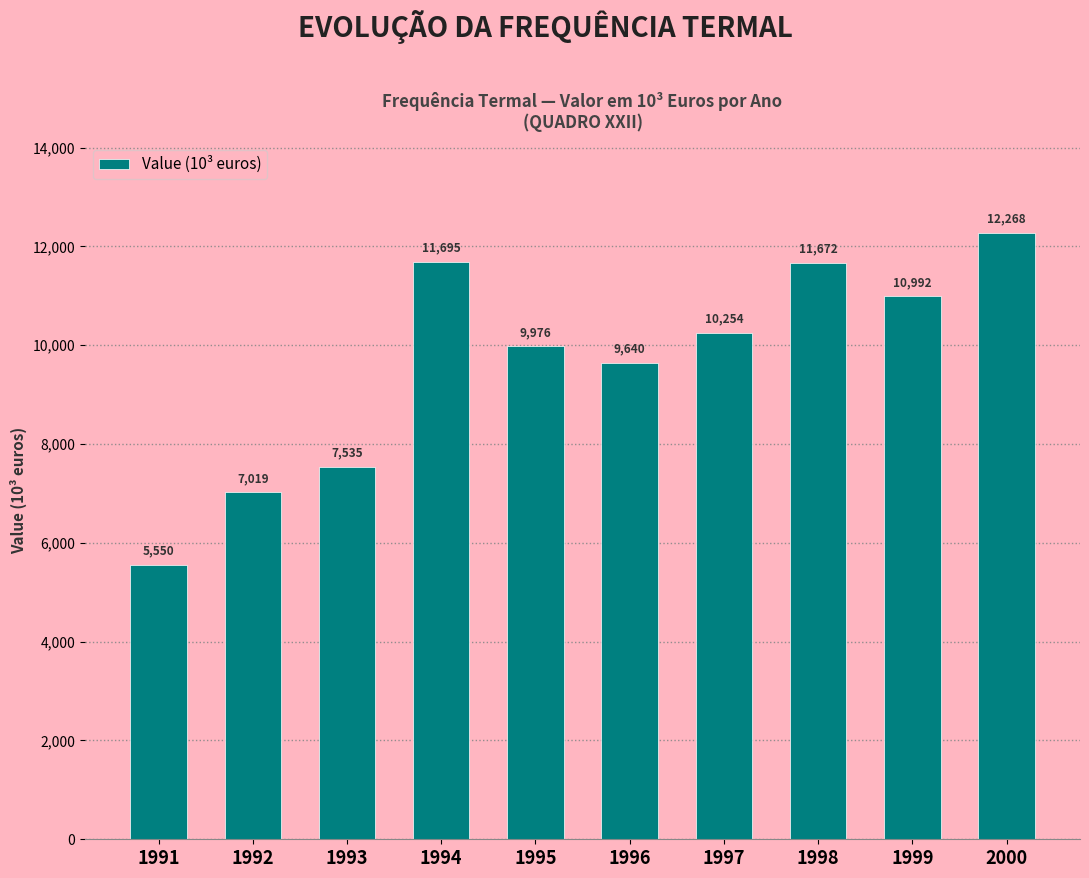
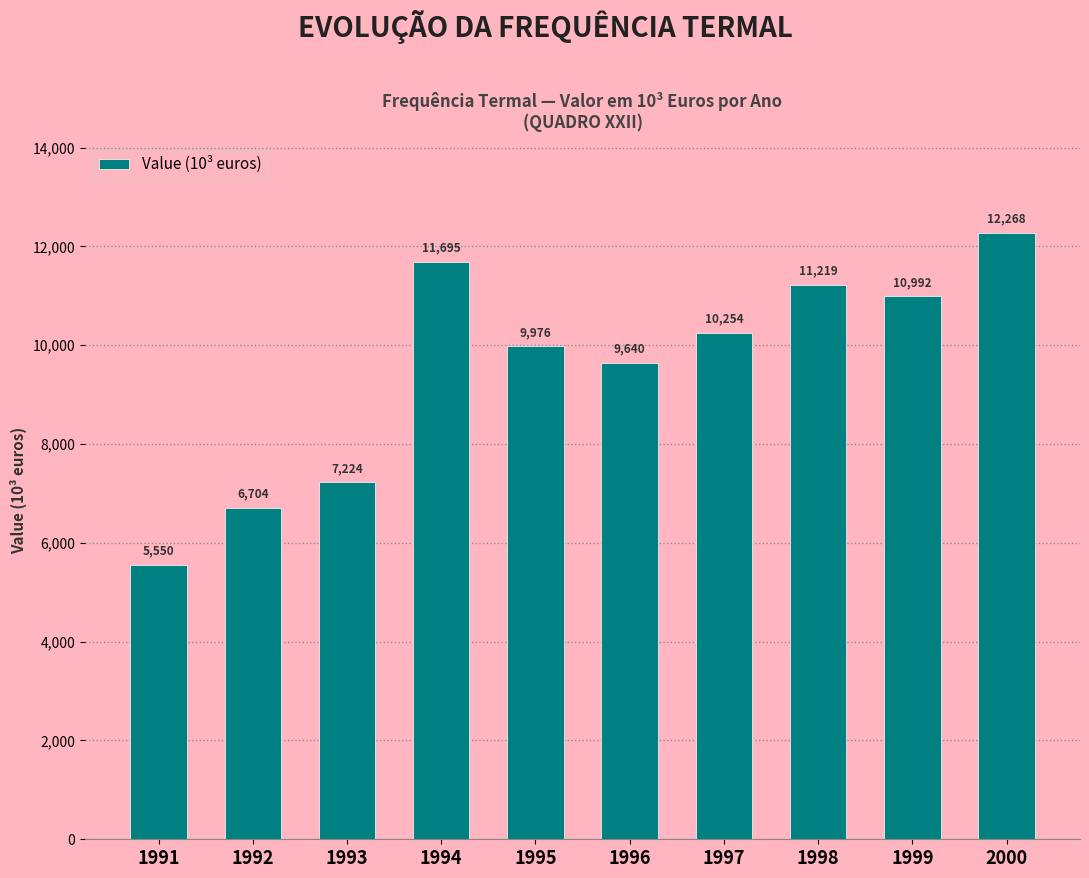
  {
    "1991": "5,550",
-   "1992": "7,019",
-   "1993": "7,535",
+   "1992": "6,704",
+   "1993": "7,224",
    "1994": "11,695",
    "1995": "9,976",
    "1996": "9,640",
    "1997": "10,254",
-   "1998": "11,672",
+   "1998": "11,219",
    "1999": "10,992",
    "2000": "12,268"
  }
